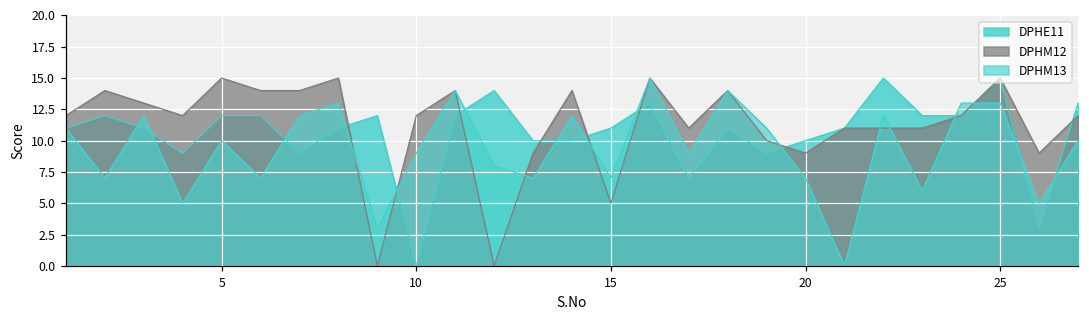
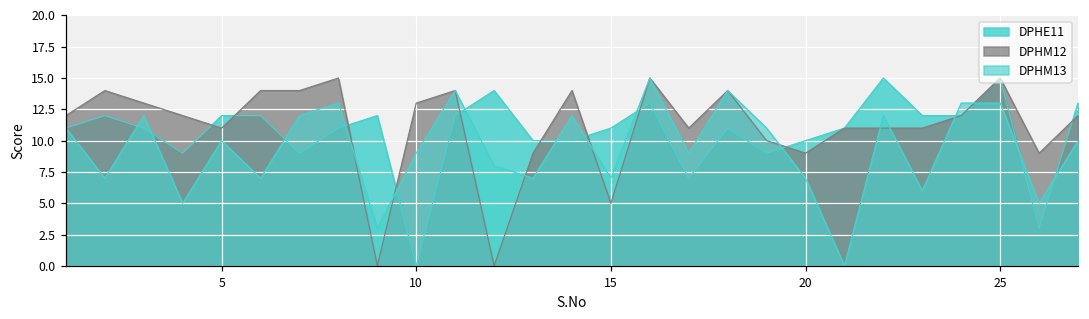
  {
    "DPHM12": {
-     "5": 15,
-     "10": 12,
+     "5": 11,
+     "10": 13,
      "15": 5,
      "20": 9
    }
  }
